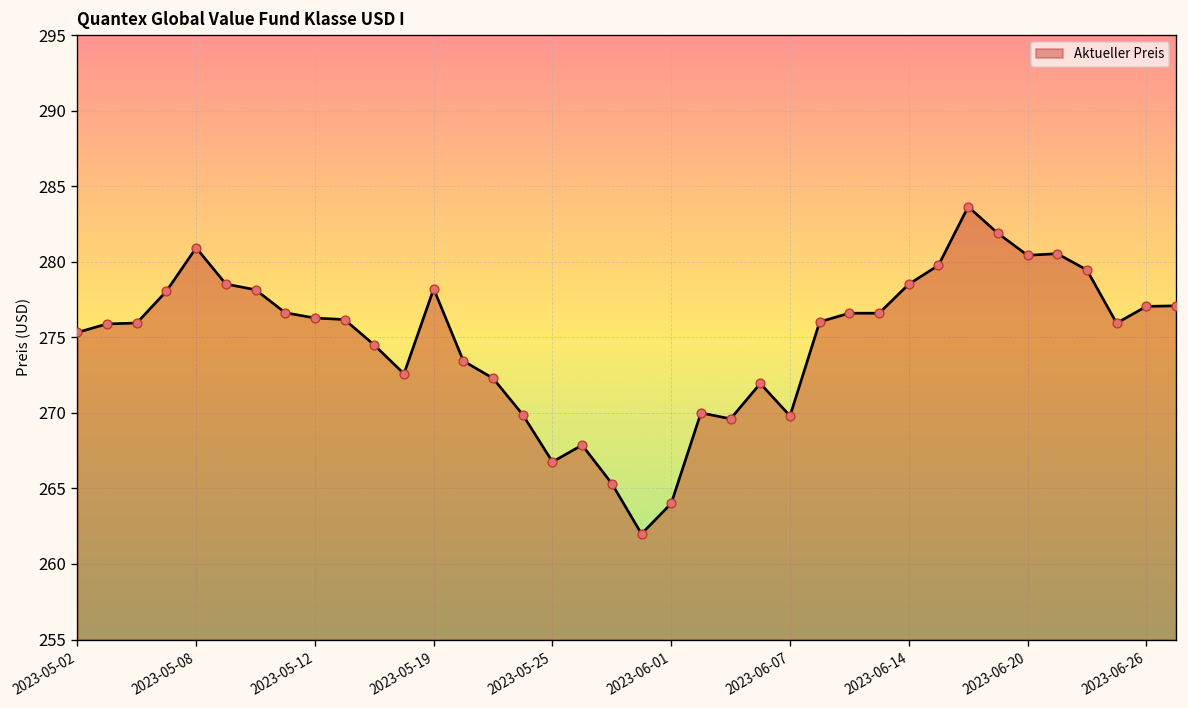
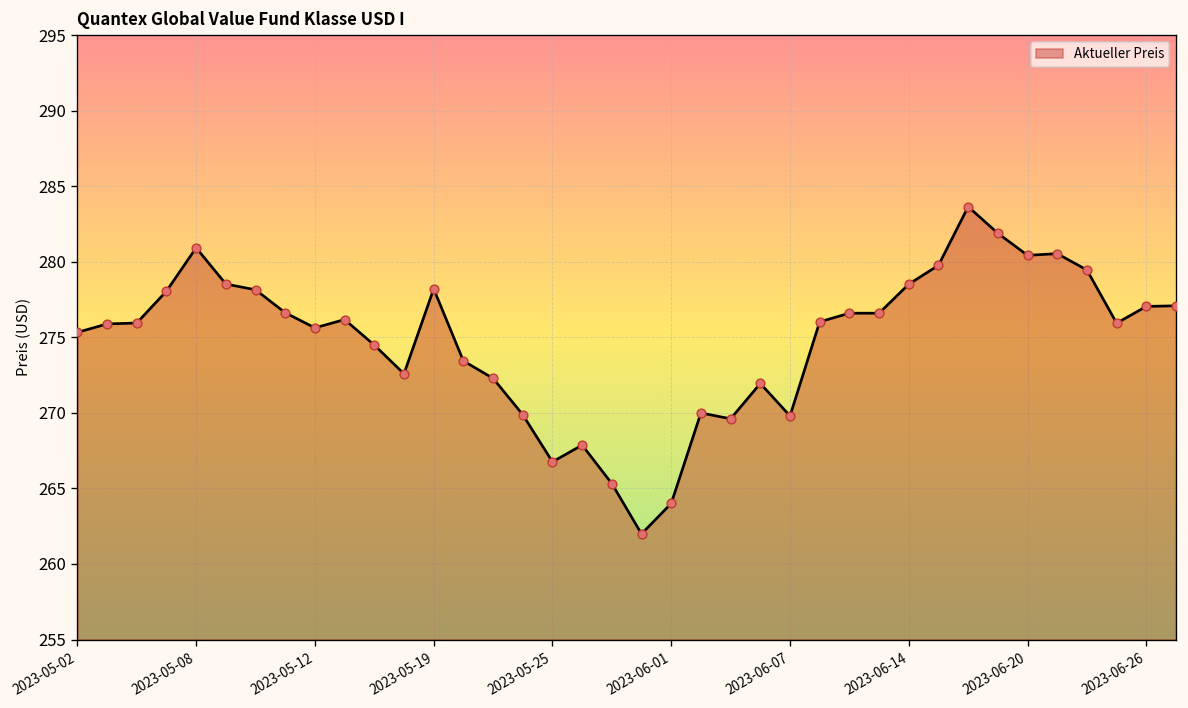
  {
    "2023-05-02": 275.3,
    "2023-05-08": 280.9,
-   "2023-05-12": 276.3,
+   "2023-05-12": 275.6,
    "2023-05-19": 278.2,
    "2023-05-25": 266.8,
    "2023-06-01": 264.0,
    "2023-06-07": 269.8,
    "2023-06-14": 278.5,
    "2023-06-20": 280.4,
    "2023-06-26": 277.1
  }
